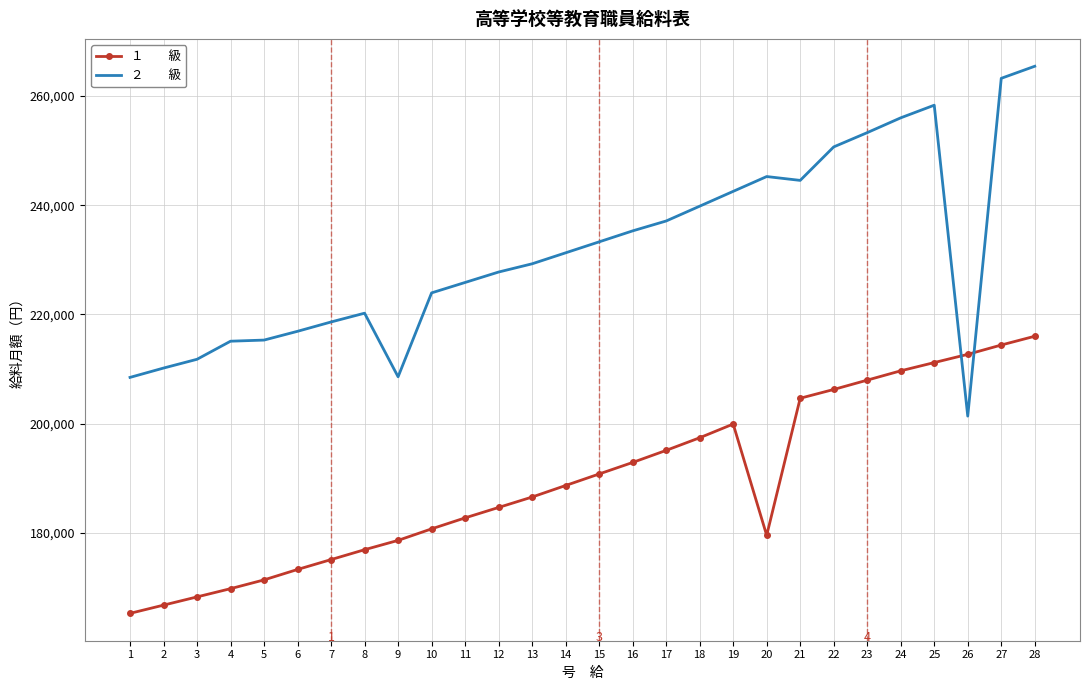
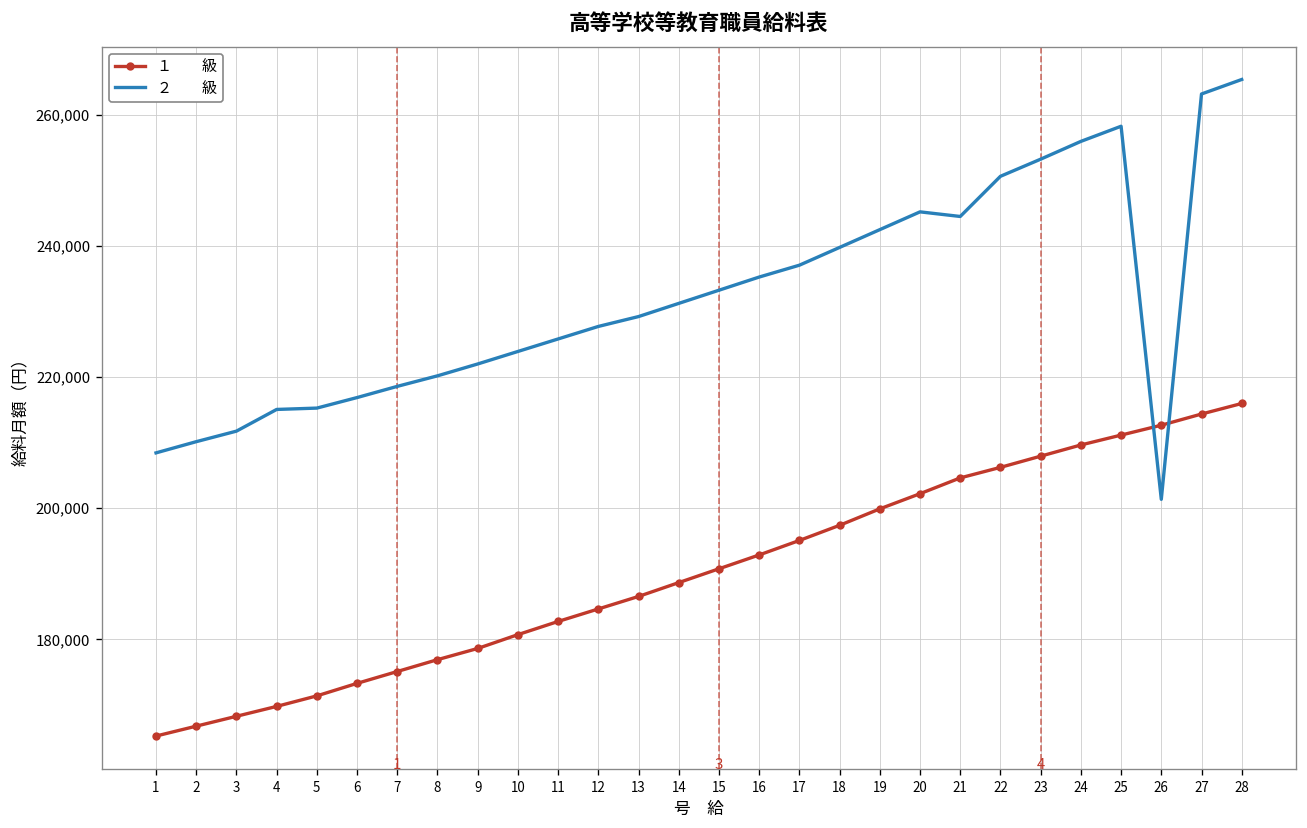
  {
    "１ 級": {
      "1": "165,000",
      "2": "167,000",
      "3": "168,000",
      "4": "170,000",
      "5": "171,000",
      "6": "173,000",
      "7": "175,000",
      "8": "177,000",
      "9": "179,000",
      "10": "181,000",
      "11": "183,000",
      "12": "185,000",
      "13": "187,000",
      "14": "189,000",
      "15": "191,000",
      "16": "193,000",
      "17": "195,000",
      "18": "197,000",
      "19": "200,000",
-     "20": "180,000",
+     "20": "202,000",
      "21": "205,000",
      "22": "206,000",
      "23": "208,000",
      "24": "210,000",
      "25": "211,000",
      "26": "213,000",
      "27": "214,000",
      "28": "216,000"
    },
    "２ 級": {
      "1": "208,000",
      "2": "210,000",
      "3": "212,000",
      "4": "215,000",
      "5": "215,000",
      "6": "217,000",
      "7": "219,000",
      "8": "220,000",
-     "9": "209,000",
+     "9": "222,000",
      "10": "224,000",
      "11": "226,000",
      "12": "228,000",
      "13": "229,000",
      "14": "231,000",
      "15": "233,000",
      "16": "235,000",
      "17": "237,000",
      "18": "240,000",
      "19": "243,000",
      "20": "245,000",
      "21": "245,000",
      "22": "251,000",
      "23": "253,000",
      "24": "256,000",
      "25": "258,000",
      "26": "201,000",
      "27": "263,000",
      "28": "265,000"
    }
  }
